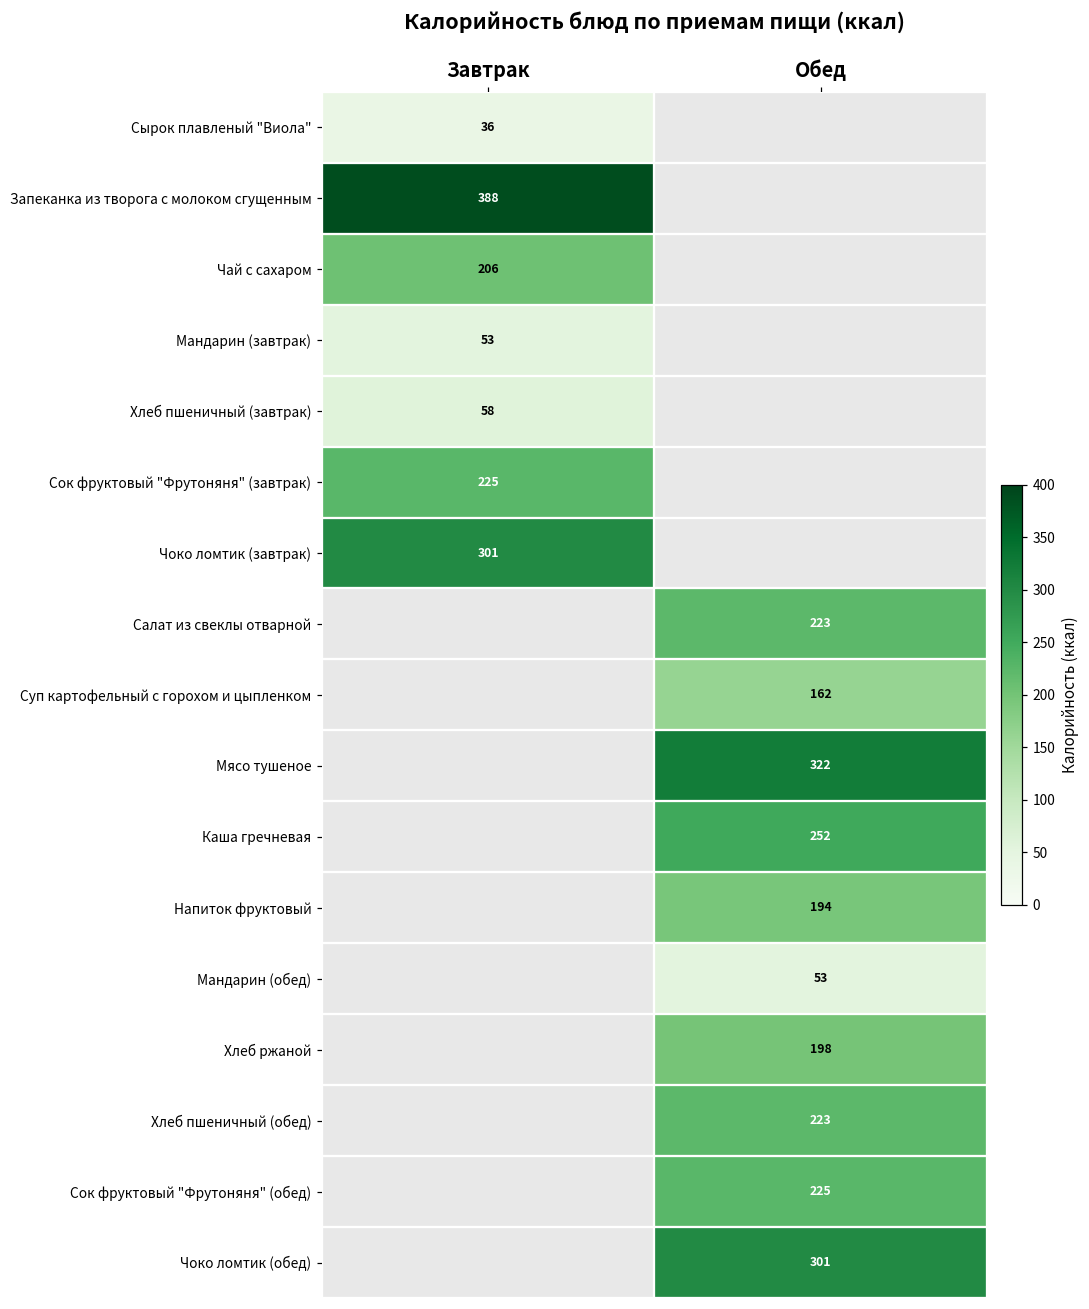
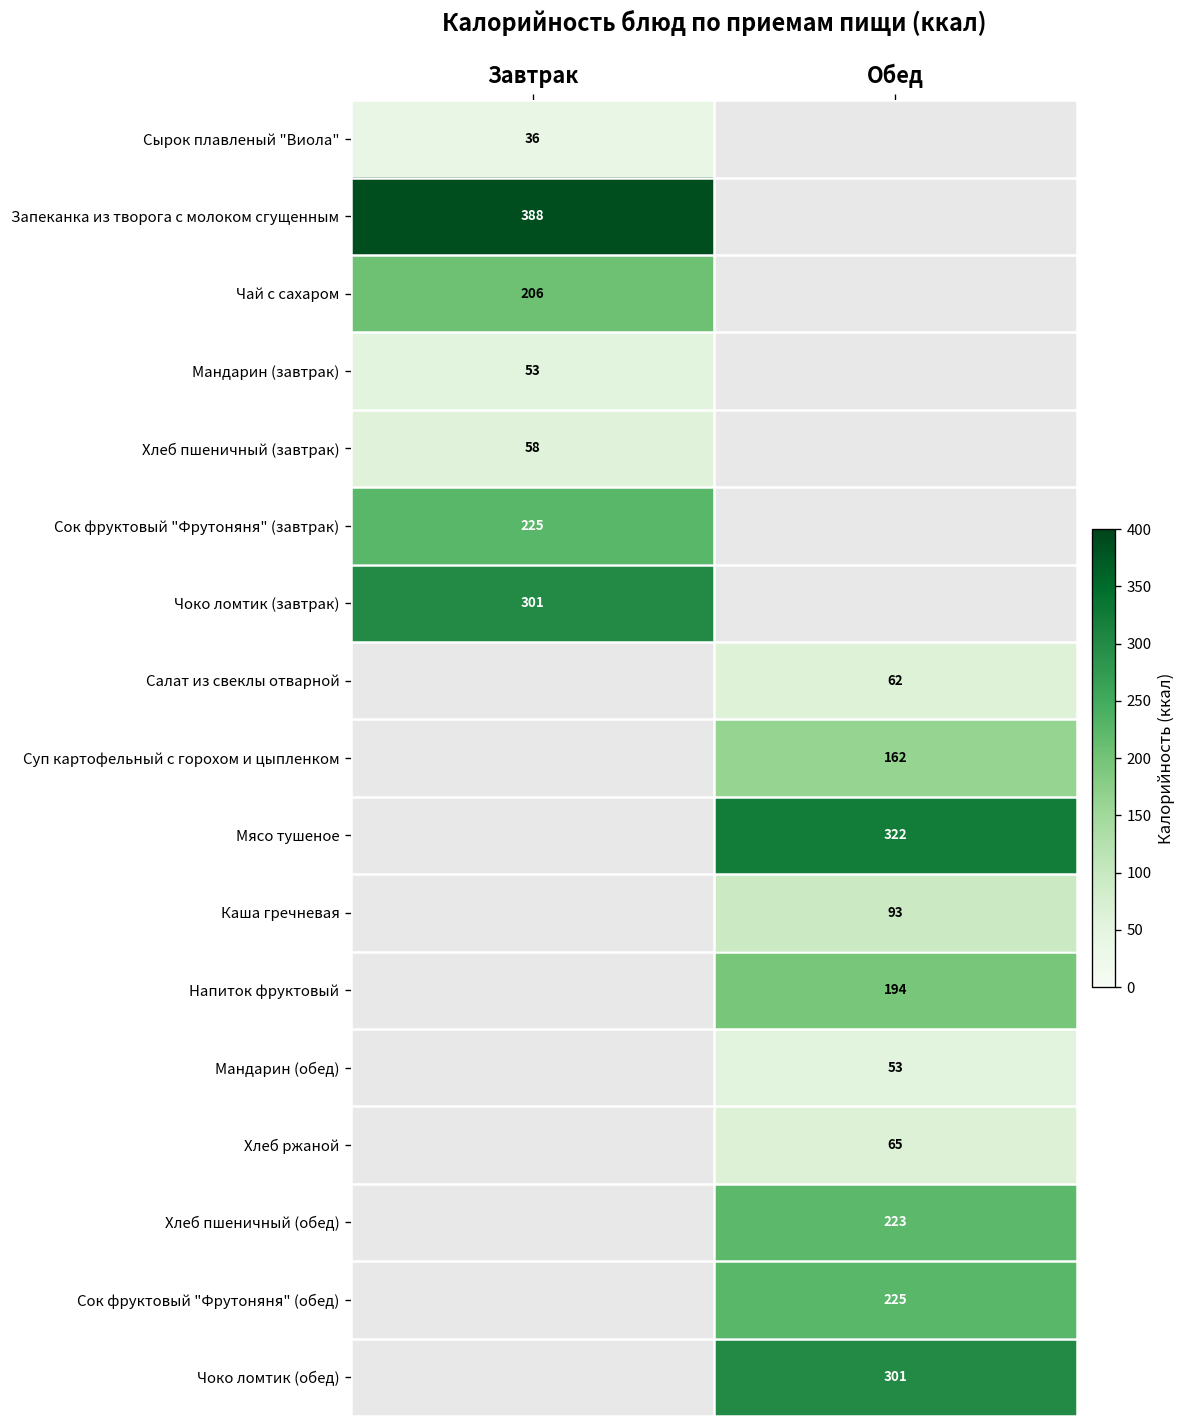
  {
    "Сырок плавленый \"Виола\"": {
      "Завтрак": 36
    },
    "Запеканка из творога с молоком сгущенным": {
      "Завтрак": 388
    },
    "Чай с сахаром": {
      "Завтрак": 206
    },
    "Мандарин (завтрак)": {
      "Завтрак": 53
    },
    "Хлеб пшеничный (завтрак)": {
      "Завтрак": 58
    },
    "Сок фруктовый \"Фрутоняня\" (завтрак)": {
      "Завтрак": 225
    },
    "Чоко ломтик (завтрак)": {
      "Завтрак": 301
    },
    "Салат из свеклы отварной": {
-     "Обед": 223
+     "Обед": 62
    },
    "Суп картофельный с горохом и цыпленком": {
      "Обед": 162
    },
    "Мясо тушеное": {
      "Обед": 322
    },
    "Каша гречневая": {
-     "Обед": 252
+     "Обед": 93
    },
    "Напиток фруктовый": {
      "Обед": 194
    },
    "Мандарин (обед)": {
      "Обед": 53
    },
    "Хлеб ржаной": {
-     "Обед": 198
+     "Обед": 65
    },
    "Хлеб пшеничный (обед)": {
      "Обед": 223
    },
    "Сок фруктовый \"Фрутоняня\" (обед)": {
      "Обед": 225
    },
    "Чоко ломтик (обед)": {
      "Обед": 301
    }
  }
